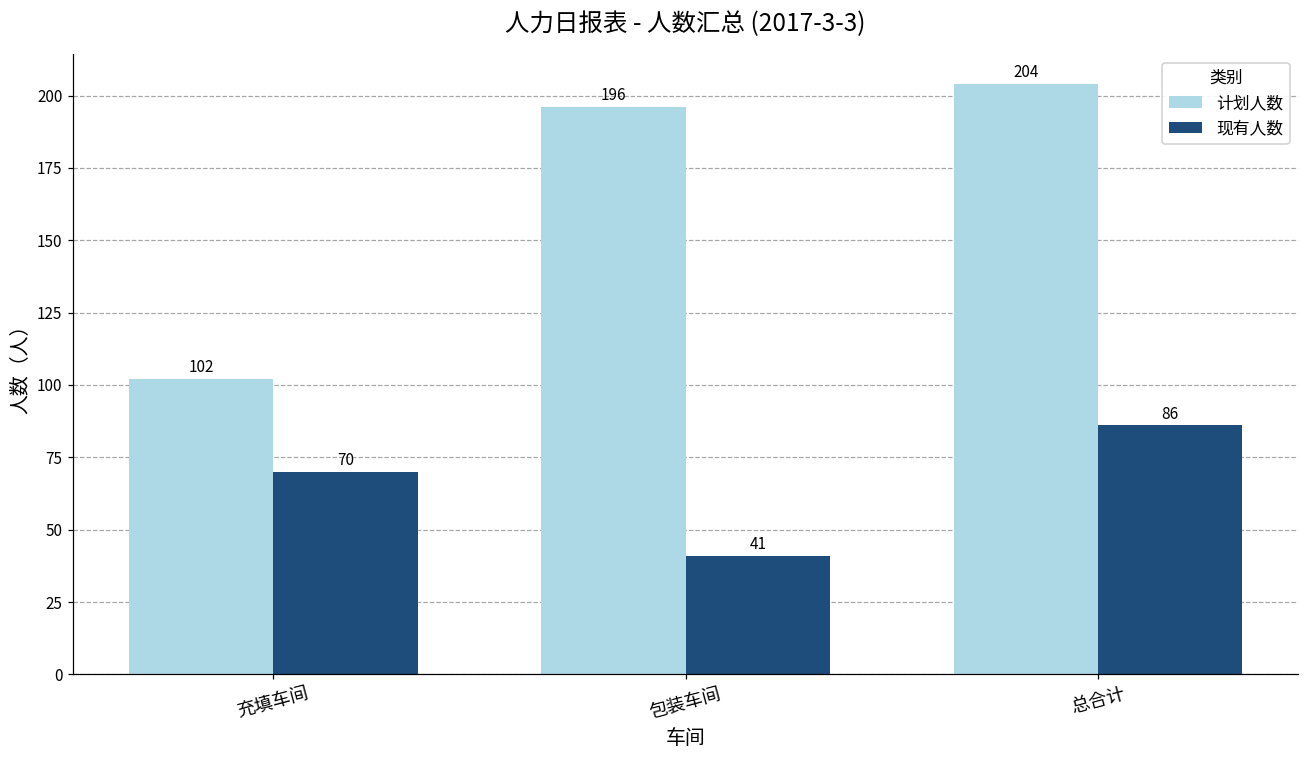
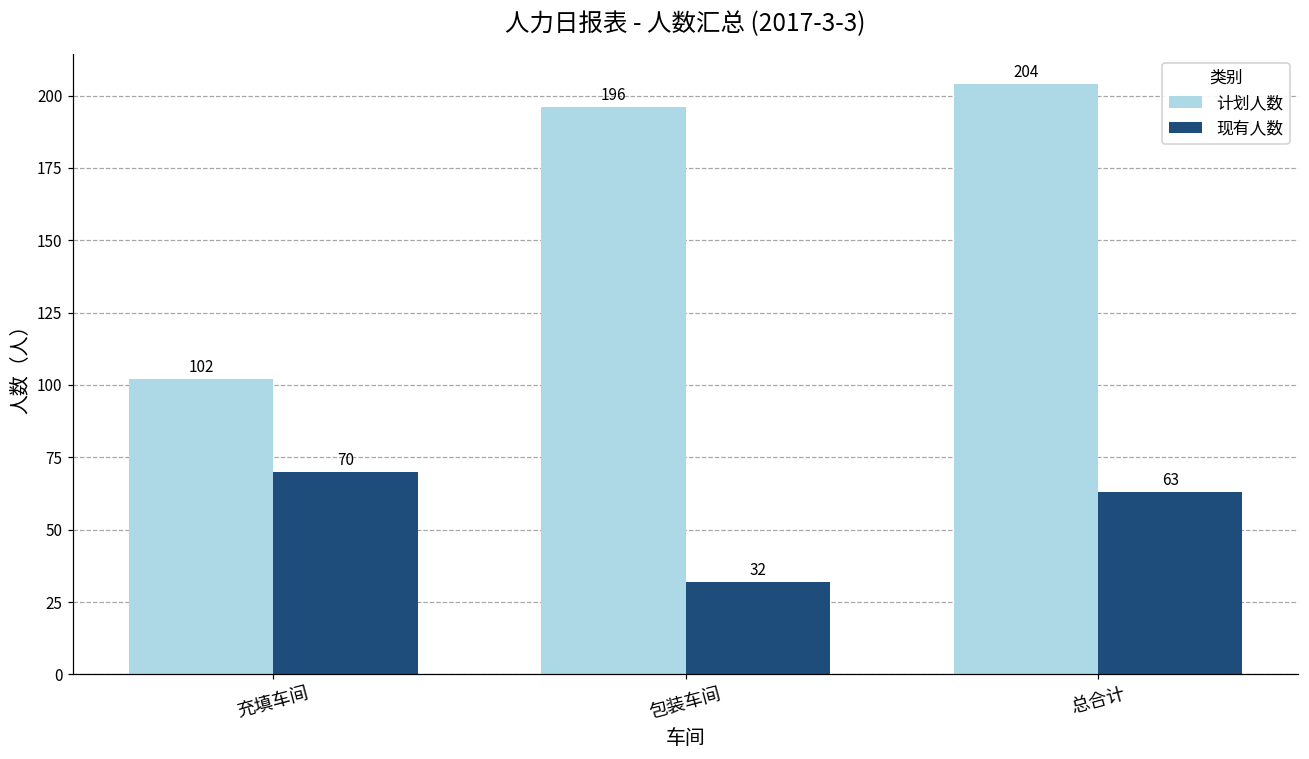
  {
    "计划人数": {
      "充填车间": 102,
      "包装车间": 196,
      "总合计": 204
    },
    "现有人数": {
      "充填车间": 70,
-     "包装车间": 41,
-     "总合计": 86
+     "包装车间": 32,
+     "总合计": 63
    }
  }
